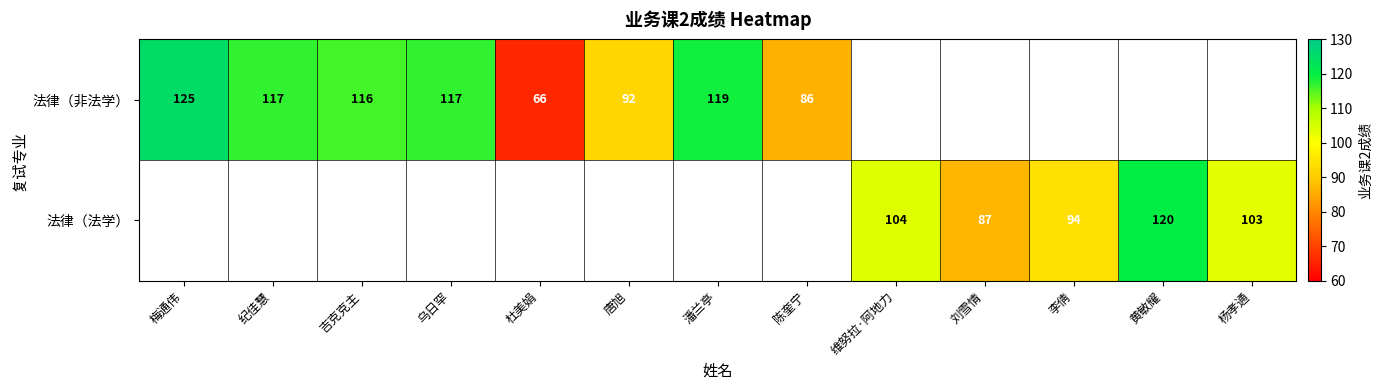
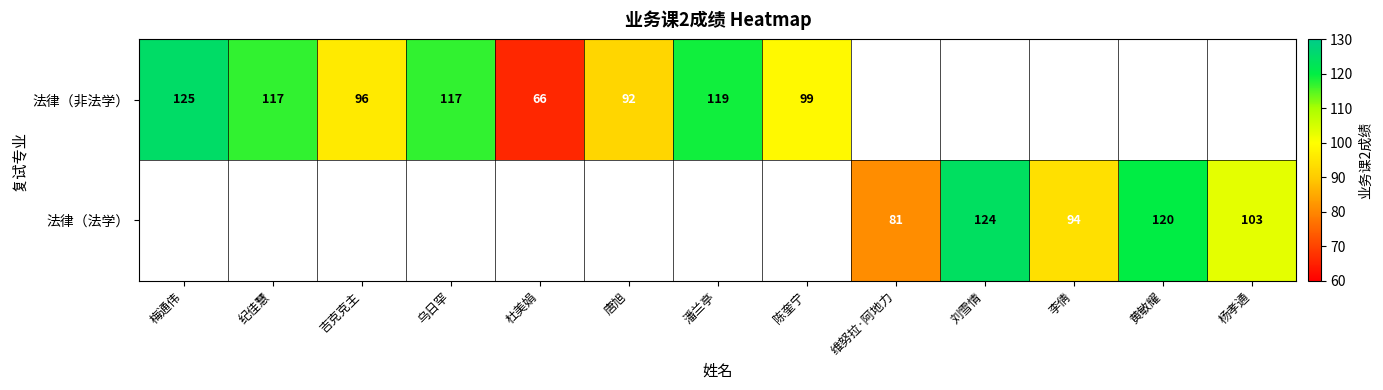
  {
    "法律（非法学）": {
      "梅通伟": 125,
      "纪佳慧": 117,
-     "吉克克主": 116,
+     "吉克克主": 96,
      "乌日罕": 117,
      "杜美娟": 66,
      "唐旭": 92,
      "潘兰亭": 119,
-     "陈奎宁": 86
+     "陈奎宁": 99
    },
    "法律（法学）": {
-     "维努拉·阿地力": 104,
-     "刘雪情": 87,
+     "维努拉·阿地力": 81,
+     "刘雪情": 124,
      "李倩": 94,
      "黄敏耀": 120,
      "杨孝通": 103
    }
  }
